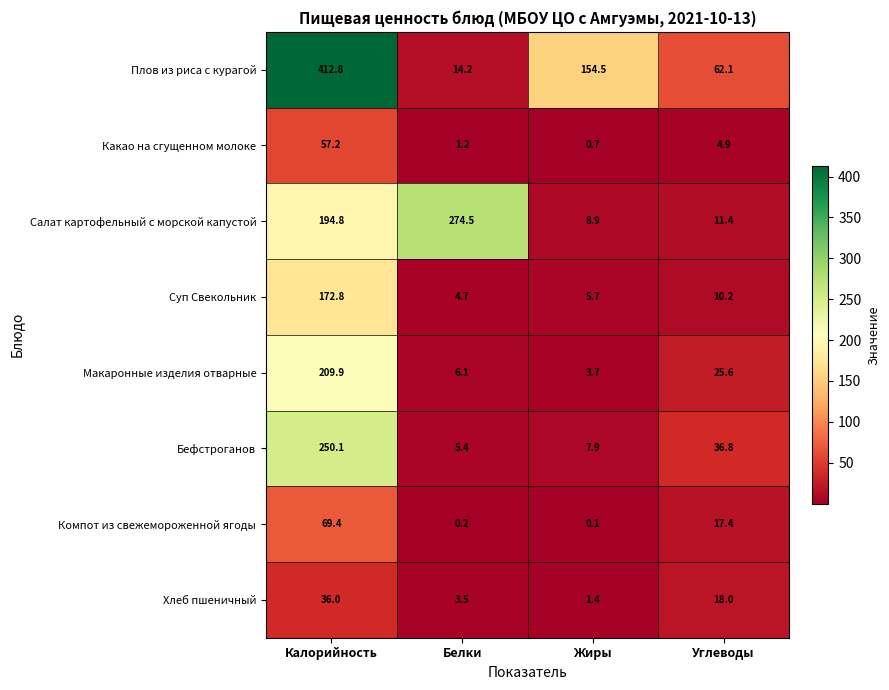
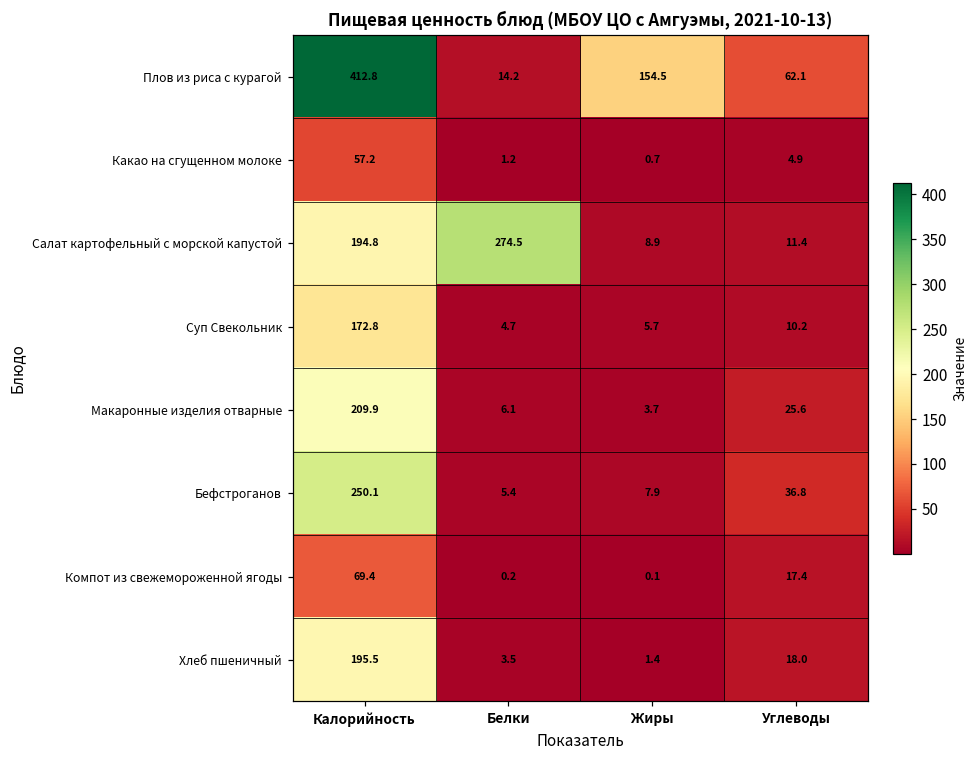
  {
    "Плов из риса с курагой": {
      "Калорийность": 412.8,
      "Белки": 14.2,
      "Жиры": 154.5,
      "Углеводы": 62.1
    },
    "Какао на сгущенном молоке": {
      "Калорийность": 57.2,
      "Белки": 1.2,
      "Жиры": 0.7,
      "Углеводы": 4.9
    },
    "Салат картофельный с морской капустой": {
      "Калорийность": 194.8,
      "Белки": 274.5,
      "Жиры": 8.9,
      "Углеводы": 11.4
    },
    "Суп Свекольник": {
      "Калорийность": 172.8,
      "Белки": 4.7,
      "Жиры": 5.7,
      "Углеводы": 10.2
    },
    "Макаронные изделия отварные": {
      "Калорийность": 209.9,
      "Белки": 6.1,
      "Жиры": 3.7,
      "Углеводы": 25.6
    },
    "Бефстроганов": {
      "Калорийность": 250.1,
      "Белки": 5.4,
      "Жиры": 7.9,
      "Углеводы": 36.8
    },
    "Компот из свежемороженной ягоды": {
      "Калорийность": 69.4,
      "Белки": 0.2,
      "Жиры": 0.1,
      "Углеводы": 17.4
    },
    "Хлеб пшеничный": {
-     "Калорийность": 36.0,
+     "Калорийность": 195.5,
      "Белки": 3.5,
      "Жиры": 1.4,
      "Углеводы": 18.0
    }
  }
